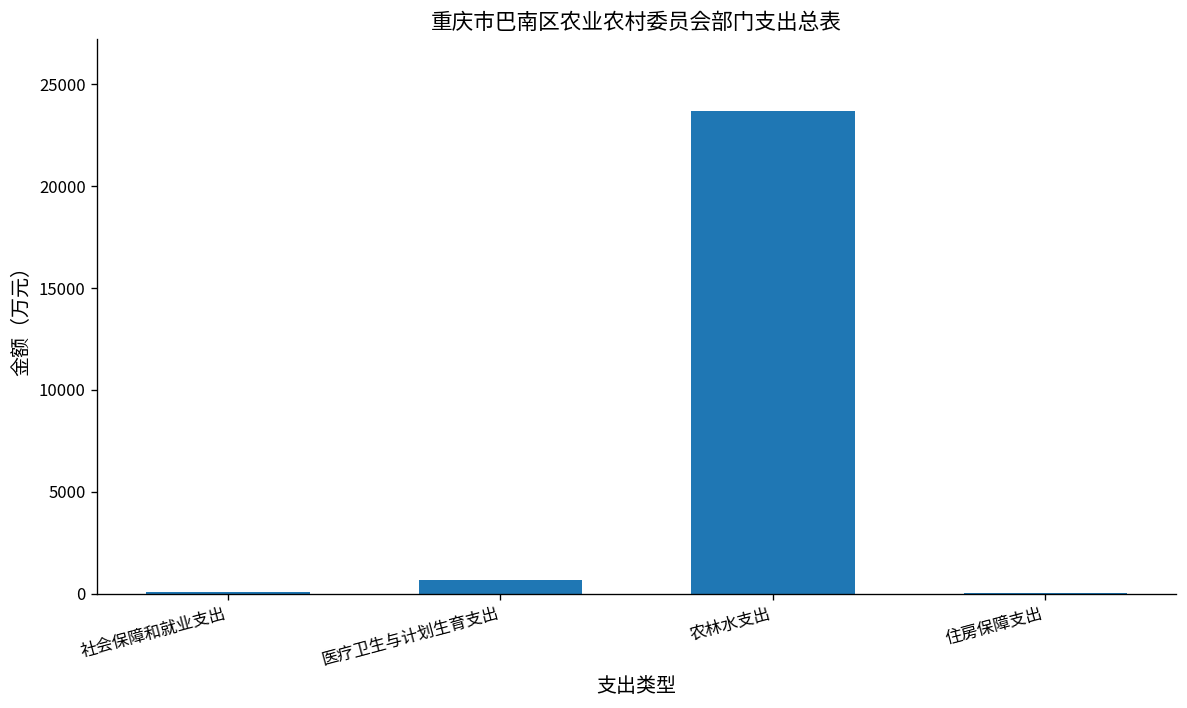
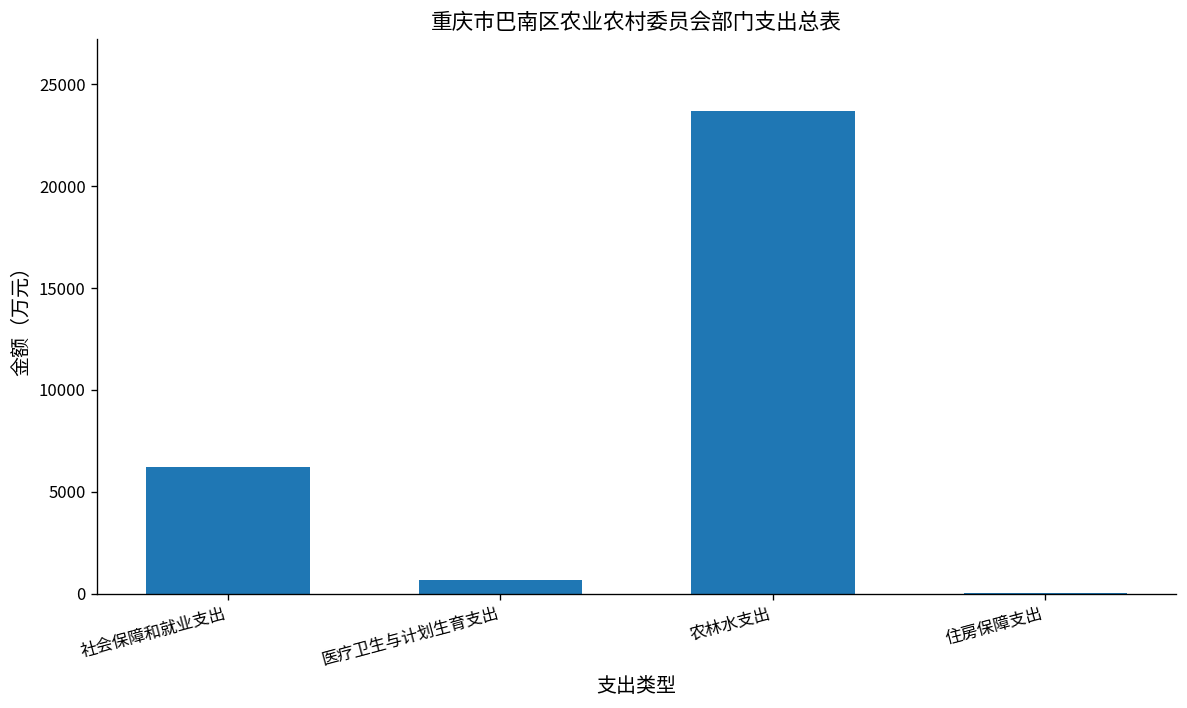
  {
-   "社会保障和就业支出": 100,
+   "社会保障和就业支出": 6200,
    "医疗卫生与计划生育支出": 700,
    "农林水支出": 23700
  }
